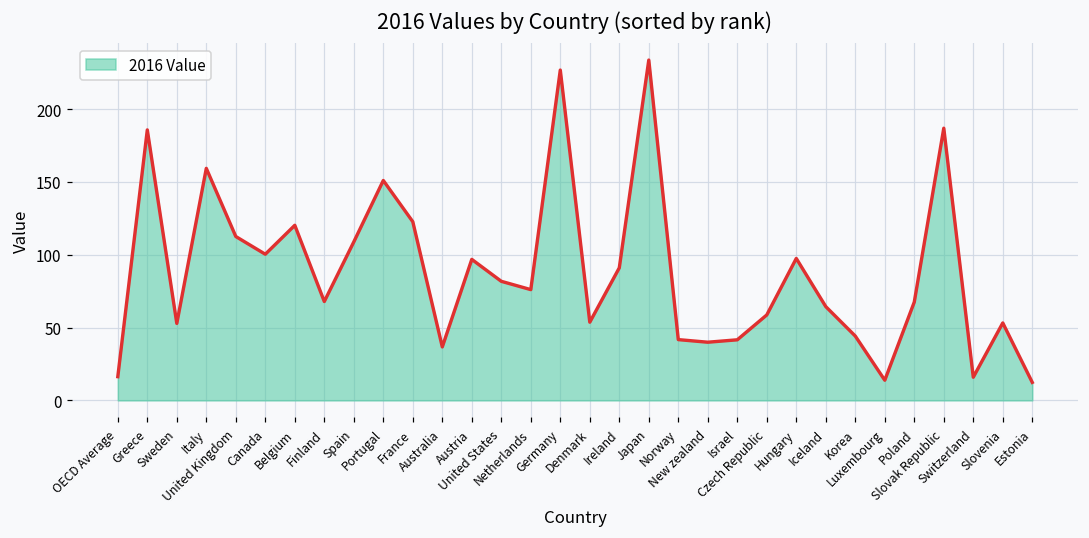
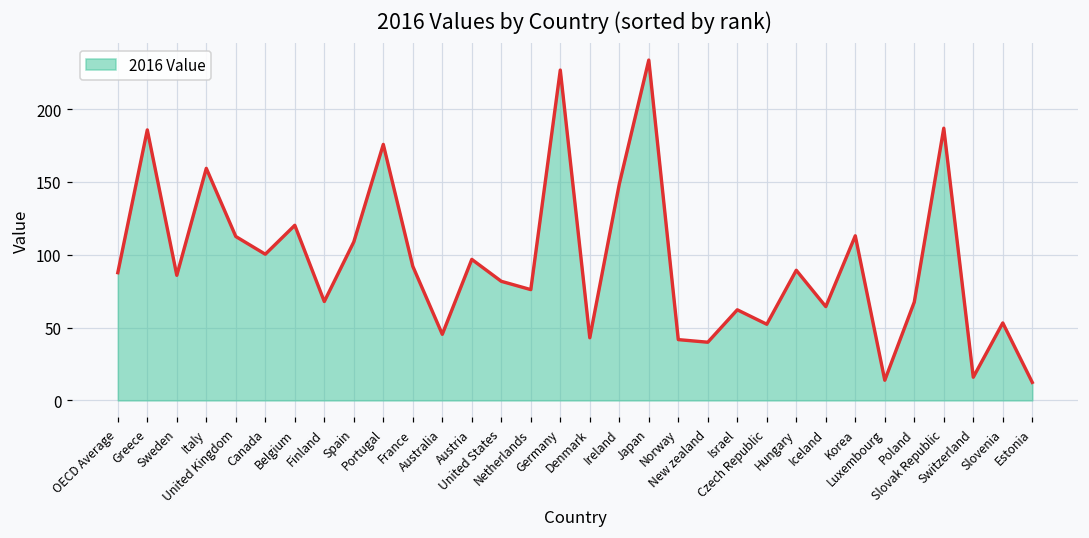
  {
-   "OECD Average": 16,
+   "OECD Average": 88,
    "Greece": 186,
-   "Sweden": 53,
+   "Sweden": 86,
    "Italy": 159,
    "United Kingdom": 113,
    "Canada": 100,
    "Belgium": 120,
    "Finland": 68,
    "Spain": 109,
-   "Portugal": 151,
-   "France": 123,
-   "Australia": 37,
+   "Portugal": 176,
+   "France": 92,
+   "Australia": 45,
    "Austria": 97,
    "United States": 82,
    "Netherlands": 76,
    "Germany": 227,
-   "Denmark": 54,
-   "Ireland": 91,
+   "Denmark": 43,
+   "Ireland": 149,
    "Japan": 234,
    "Norway": 42,
    "New zealand": 40,
-   "Israel": 42,
-   "Czech Republic": 59,
-   "Hungary": 97,
+   "Israel": 62,
+   "Czech Republic": 52,
+   "Hungary": 89,
    "Iceland": 64,
-   "Korea": 44,
+   "Korea": 113,
    "Luxembourg": 14,
    "Poland": 68,
    "Slovak Republic": 187,
    "Switzerland": 16,
    "Slovenia": 53,
    "Estonia": 12
  }
